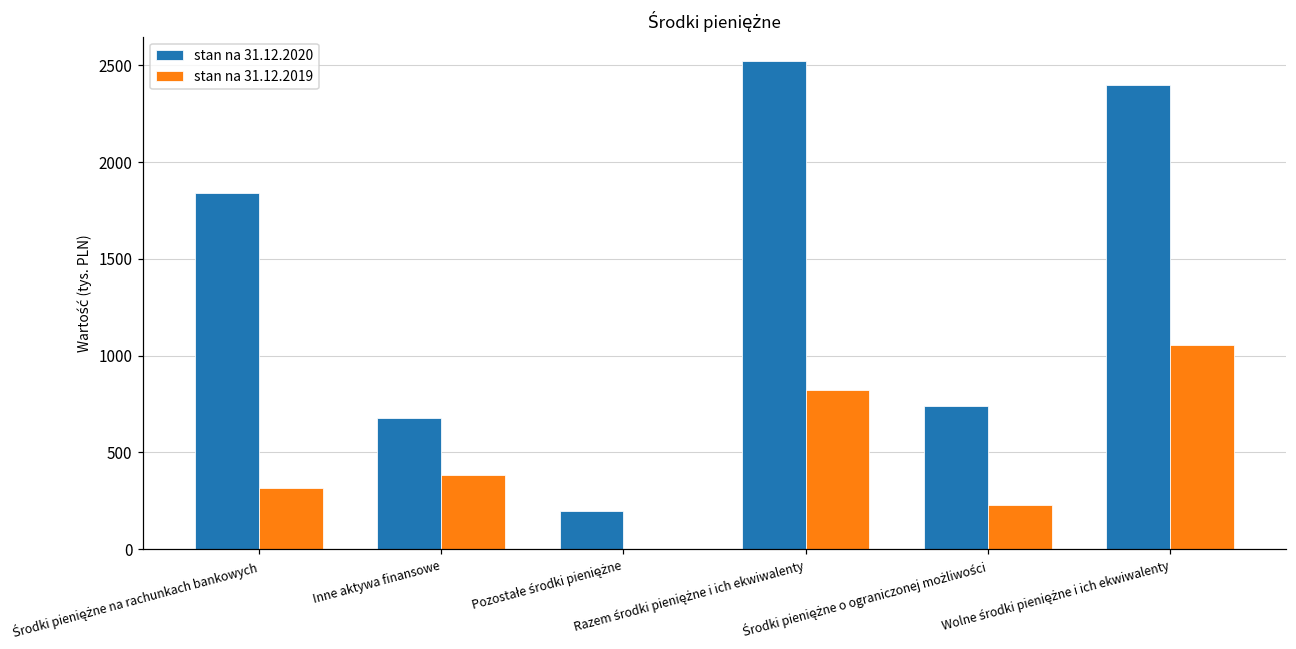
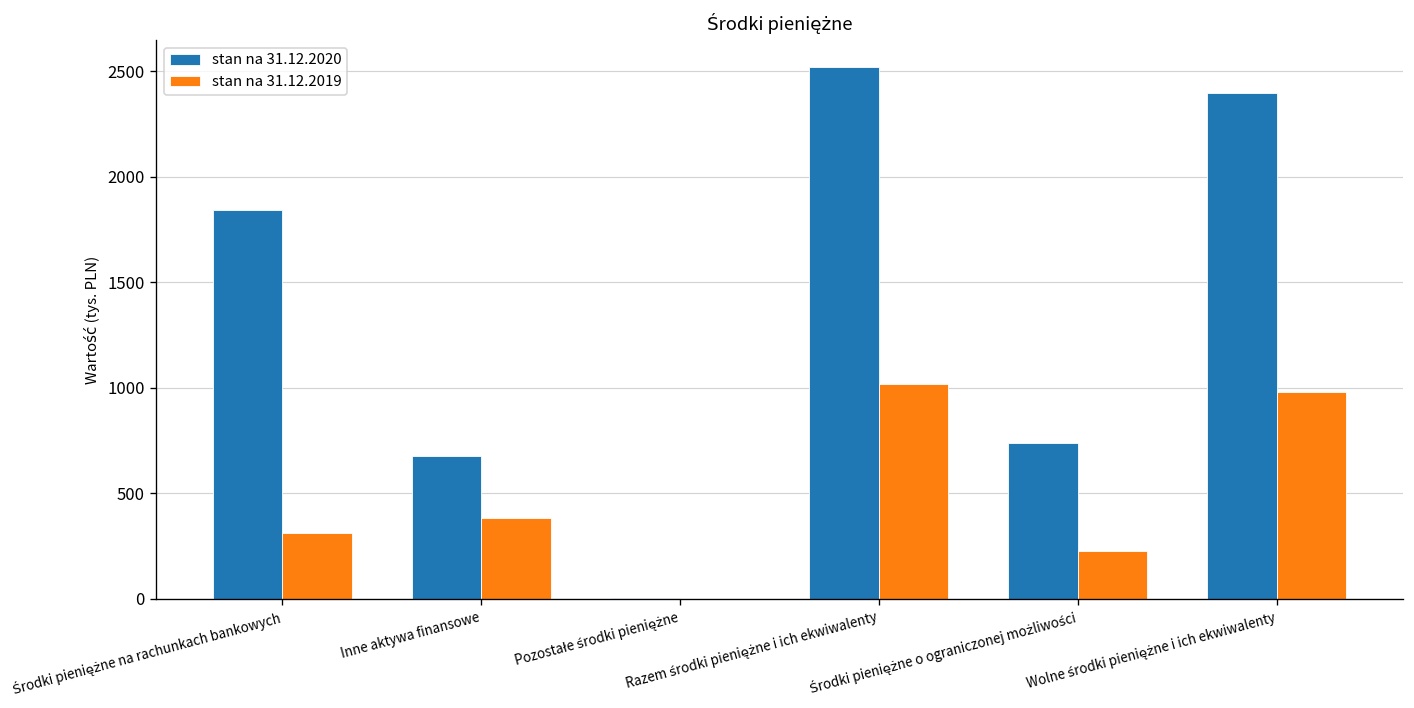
  {
    "stan na 31.12.2020": {
      "Środki pieniężne na rachunkach bankowych": 1840,
      "Inne aktywa finansowe": 680,
-     "Pozostałe środki pieniężne": 200,
+     "Pozostałe środki pieniężne": 10,
      "Razem środki pieniężne i ich ekwiwalenty": 2520,
      "Środki pieniężne o ograniczonej możliwości": 740,
      "Wolne środki pieniężne i ich ekwiwalenty": 2400
    },
    "stan na 31.12.2019": {
      "Środki pieniężne na rachunkach bankowych": 310,
      "Inne aktywa finansowe": 380,
-     "Razem środki pieniężne i ich ekwiwalenty": 820,
+     "Razem środki pieniężne i ich ekwiwalenty": 1020,
      "Środki pieniężne o ograniczonej możliwości": 230,
-     "Wolne środki pieniężne i ich ekwiwalenty": 1050
+     "Wolne środki pieniężne i ich ekwiwalenty": 980
    }
  }
